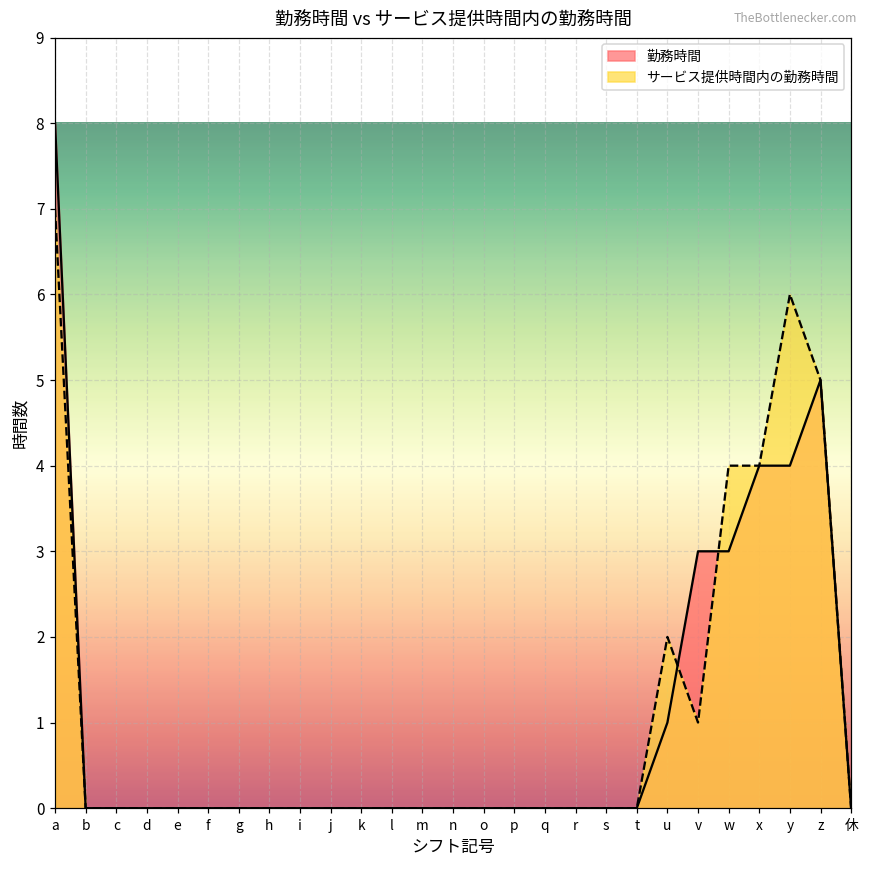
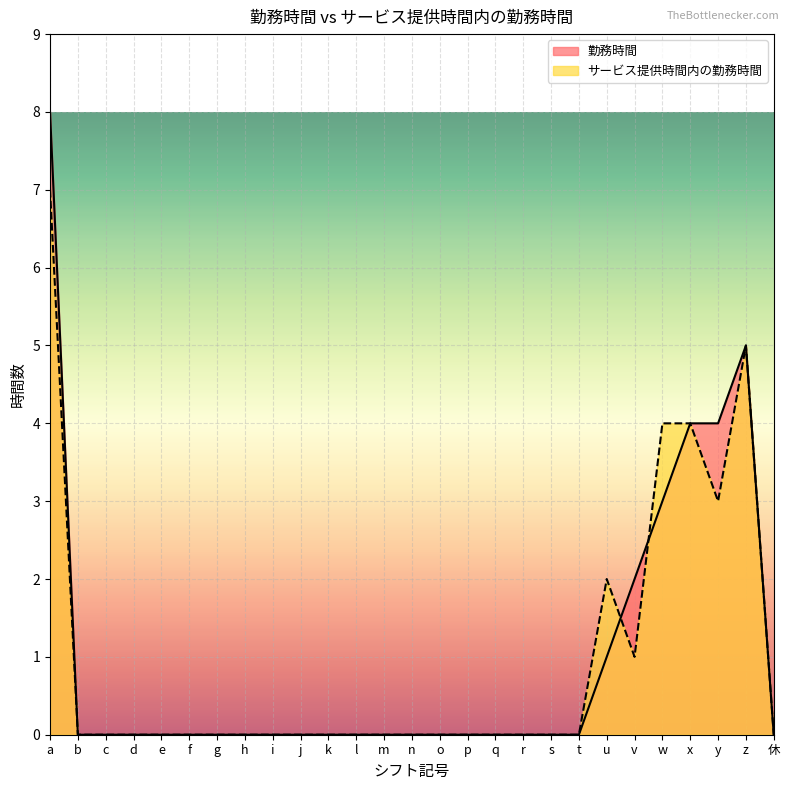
  {
    "勤務時間": {
      "a": 8,
      "u": 1,
-     "v": 3,
+     "v": 2,
      "w": 3,
      "y": 4
    },
    "サービス提供時間内の勤務時間": {
      "a": 7,
      "u": 2,
      "v": 1,
      "w": 4,
-     "y": 6
+     "y": 3
    }
  }
